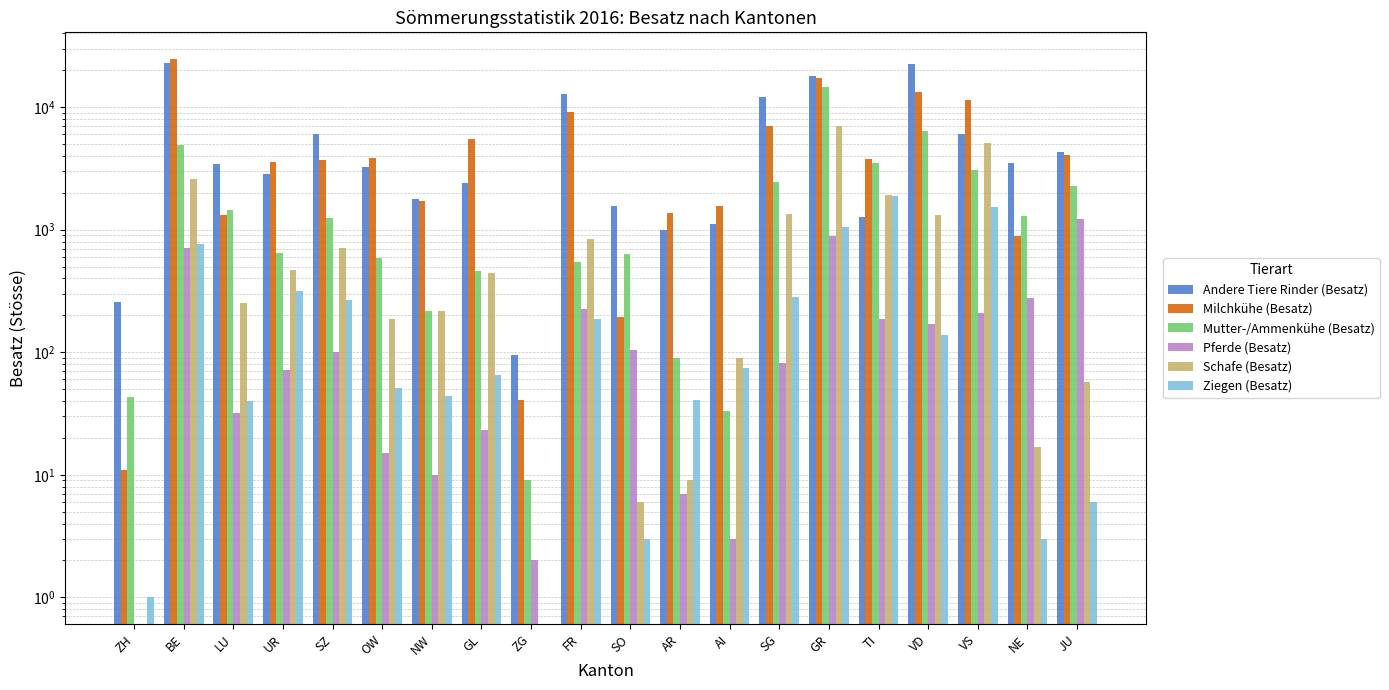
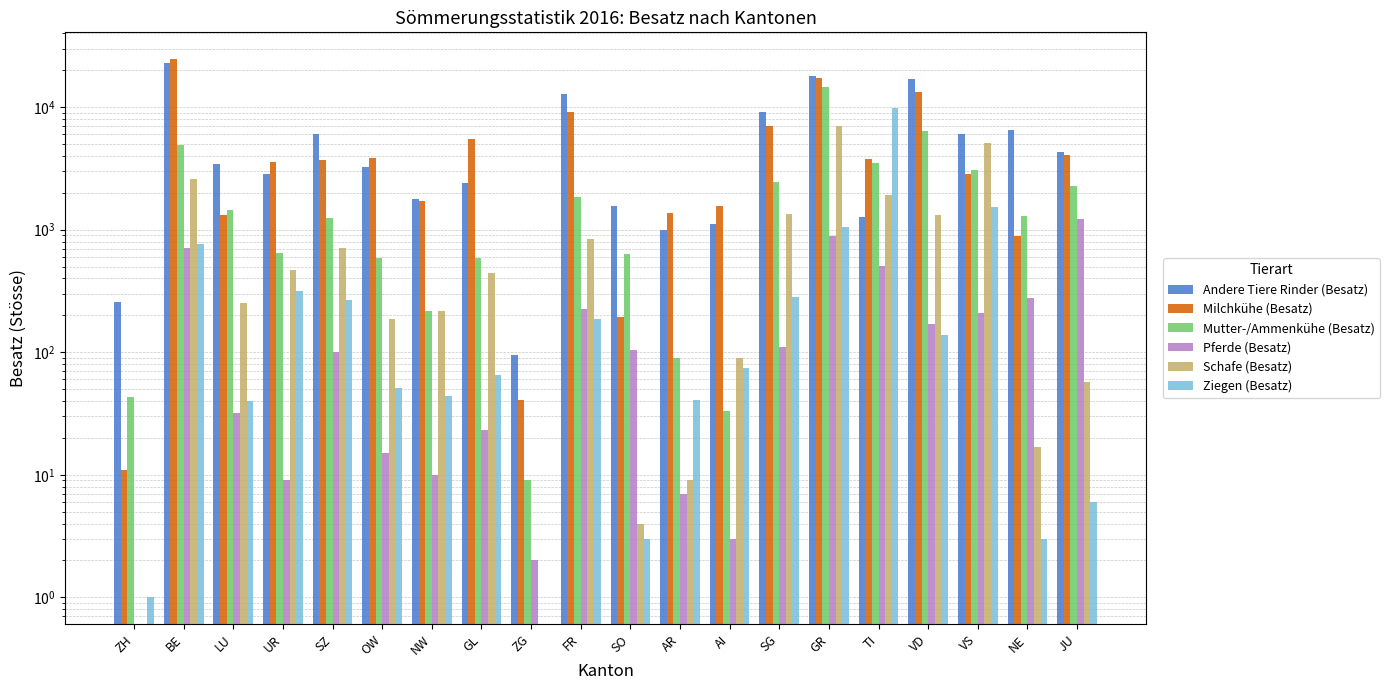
  {
    "Andere Tiere Rinder (Besatz)": {
      "ZH": 260,
      "BE": 23000,
      "LU": 3400,
      "UR": 2800,
      "SZ": 6000,
      "OW": 3300,
      "NW": 1800,
      "GL": 2400,
      "ZG": 100,
      "FR": 13000,
      "SO": 1600,
      "AR": 1000,
      "AI": 1100,
-     "SG": 12000,
+     "SG": 9000,
      "GR": 18000,
      "TI": 1300,
-     "VD": 23000,
+     "VD": 17000,
      "VS": 6000,
-     "NE": 3500,
+     "NE": 7000,
      "JU": 4300
    },
    "Milchkühe (Besatz)": {
      "ZH": 11,
      "BE": 25000,
      "LU": 1300,
      "UR": 3600,
      "SZ": 3700,
      "OW": 3900,
      "NW": 1700,
      "GL": 5000,
      "ZG": 41,
      "FR": 9000,
      "SO": 190,
      "AR": 1400,
      "AI": 1600,
      "SG": 7000,
      "GR": 17000,
      "TI": 3800,
      "VD": 13000,
-     "VS": 11000,
+     "VS": 2800,
      "NE": 900,
      "JU": 4000
    },
    "Mutter-/Ammenkühe (Besatz)": {
      "ZH": 43,
      "BE": 5000,
      "LU": 1400,
      "UR": 600,
      "SZ": 1300,
      "OW": 600,
      "NW": 220,
-     "GL": 460,
+     "GL": 600,
      "ZG": 9,
-     "FR": 500,
+     "FR": 1800,
      "SO": 600,
      "AR": 90,
      "AI": 33,
      "SG": 2400,
      "GR": 15000,
      "TI": 3500,
      "VD": 6000,
      "VS": 3100,
      "NE": 1300,
      "JU": 2300
    },
    "Pferde (Besatz)": {
      "BE": 700,
      "LU": 32,
-     "UR": 70,
+     "UR": 9,
      "SZ": 100,
      "OW": 15,
      "NW": 10,
      "GL": 23,
      "ZG": 2,
      "FR": 230,
      "SO": 110,
      "AR": 7,
      "AI": 3,
-     "SG": 80,
+     "SG": 110,
      "GR": 900,
-     "TI": 190,
+     "TI": 500,
      "VD": 170,
      "VS": 210,
      "NE": 280,
      "JU": 1200
    },
    "Schafe (Besatz)": {
      "BE": 2600,
      "LU": 250,
      "UR": 470,
      "SZ": 700,
      "OW": 190,
      "NW": 220,
      "GL": 450,
      "FR": 800,
-     "SO": 6,
+     "SO": 4,
      "AR": 9,
      "AI": 90,
      "SG": 1400,
      "GR": 7000,
      "TI": 1900,
      "VD": 1300,
      "VS": 5100,
      "NE": 17,
      "JU": 60
    },
    "Ziegen (Besatz)": {
      "ZH": 1,
      "BE": 800,
      "LU": 40,
      "UR": 320,
      "SZ": 270,
      "OW": 51,
      "NW": 44,
      "GL": 70,
      "FR": 190,
      "SO": 3,
      "AR": 41,
      "AI": 80,
      "SG": 280,
      "GR": 1000,
-     "TI": 1900,
+     "TI": 10000,
      "VD": 140,
      "VS": 1500,
      "NE": 3,
      "JU": 6
    }
  }
